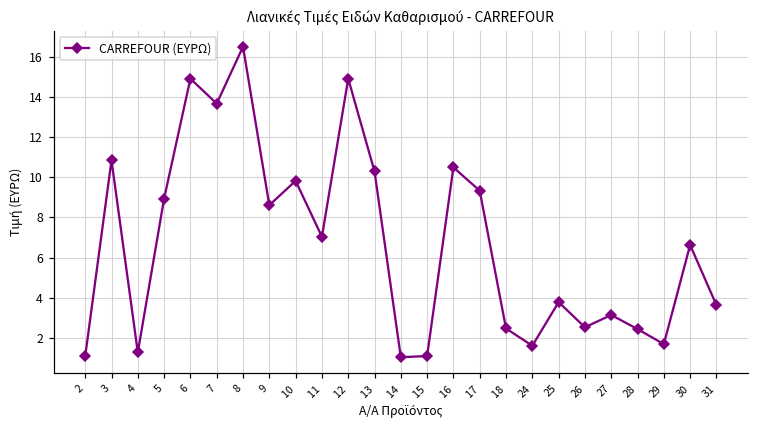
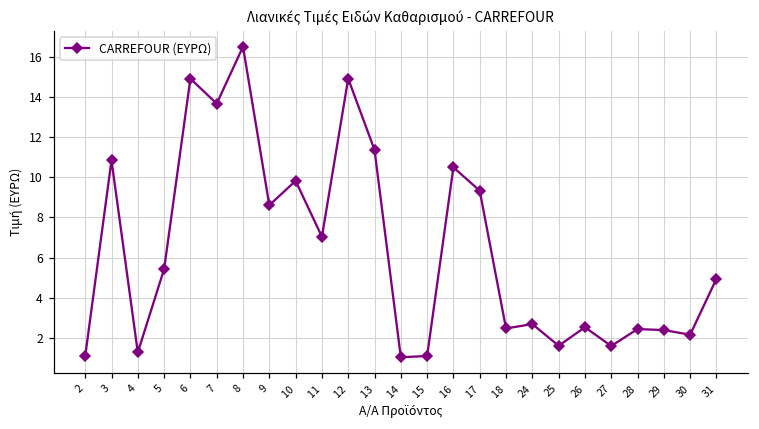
  {
    "2": 1.1,
    "3": 10.8,
    "4": 1.3,
-   "5": 8.9,
+   "5": 5.4,
    "6": 14.9,
    "7": 13.7,
    "8": 16.5,
    "9": 8.6,
    "10": 9.8,
    "11": 7.0,
    "12": 14.9,
-   "13": 10.3,
+   "13": 11.4,
    "14": 1.1,
    "15": 1.1,
    "16": 10.5,
    "17": 9.3,
    "18": 2.5,
-   "24": 1.6,
-   "25": 3.8,
+   "24": 2.7,
+   "25": 1.6,
    "26": 2.5,
-   "27": 3.2,
+   "27": 1.6,
    "28": 2.5,
-   "29": 1.7,
-   "30": 6.6,
-   "31": 3.6
+   "29": 2.4,
+   "30": 2.2,
+   "31": 5.0
  }
